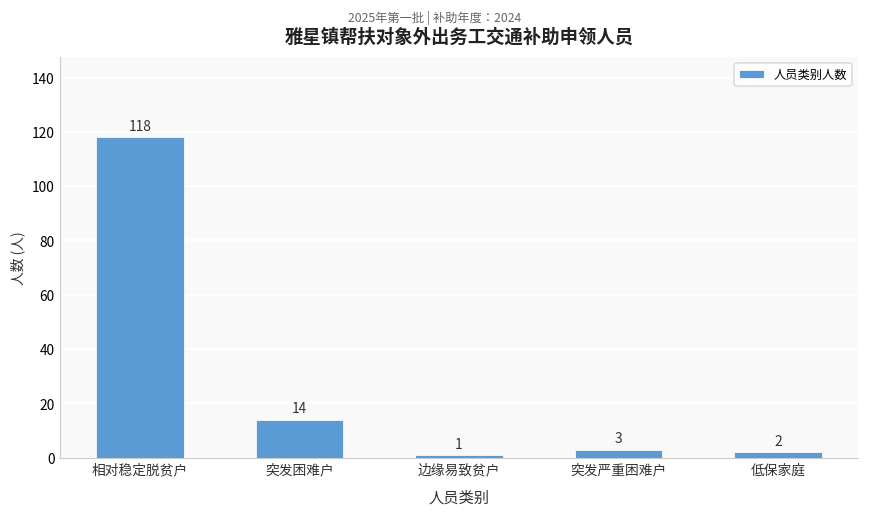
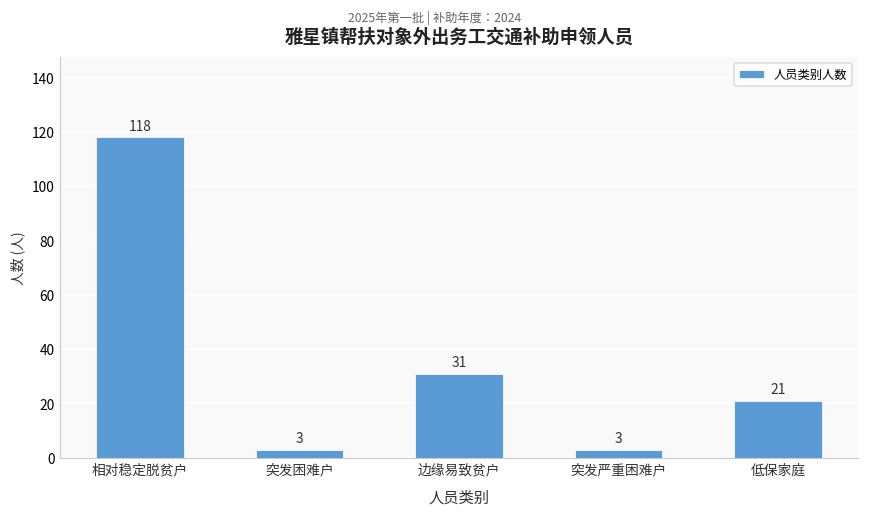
  {
    "相对稳定脱贫户": 118,
-   "突发困难户": 14,
-   "边缘易致贫户": 1,
+   "突发困难户": 3,
+   "边缘易致贫户": 31,
    "突发严重困难户": 3,
-   "低保家庭": 2
+   "低保家庭": 21
  }
